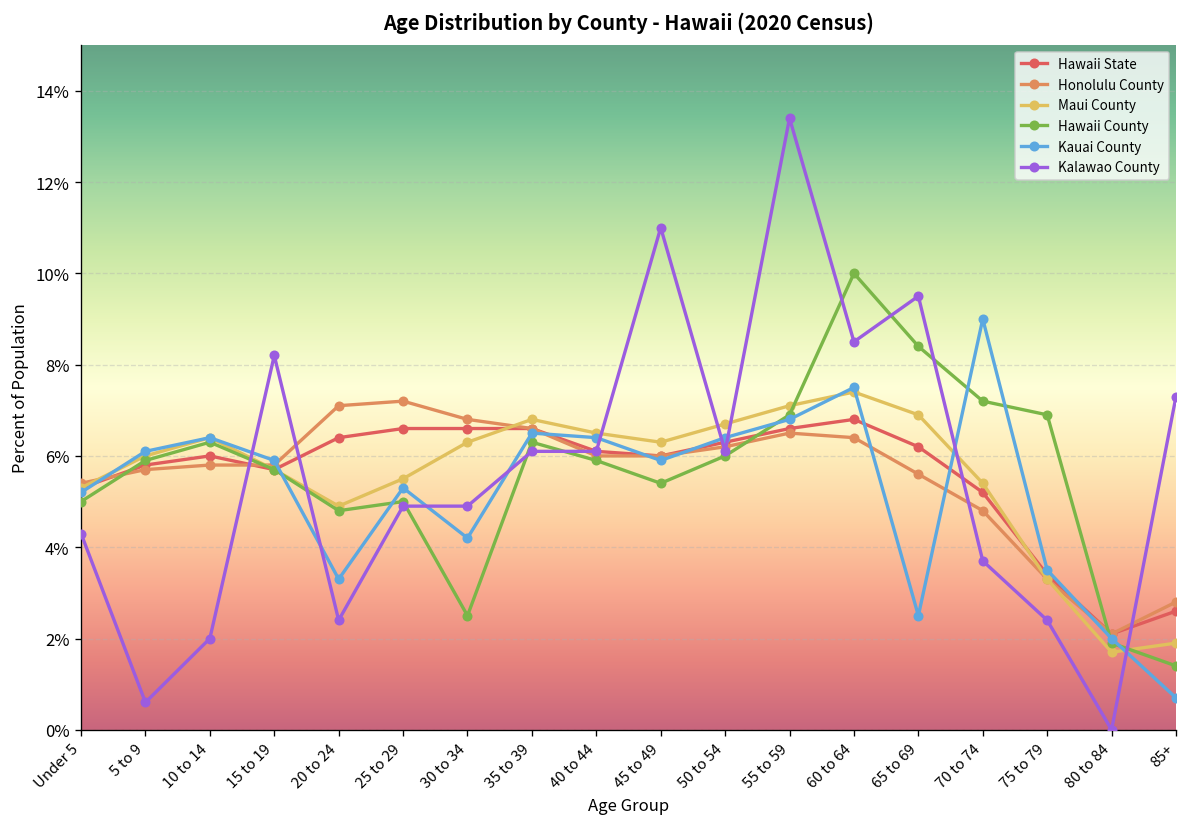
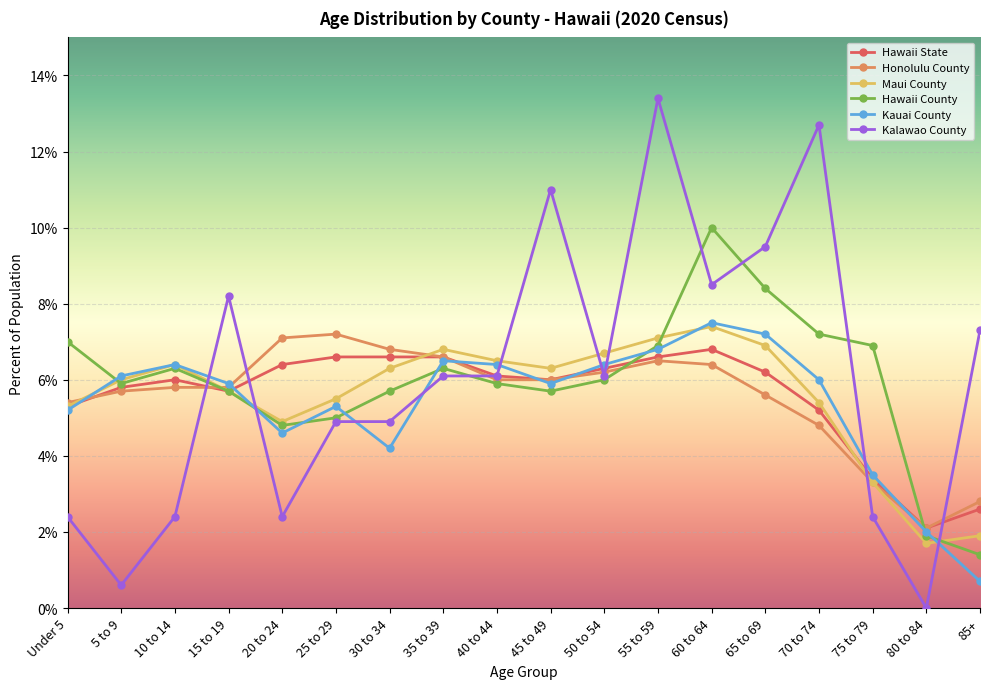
  {
    "Hawaii County": {
-     "Under 5": "5.0%",
+     "Under 5": "7.0%",
      "5 to 9": "5.9%",
      "10 to 14": "6.3%",
      "20 to 24": "4.8%",
      "25 to 29": "5.0%",
-     "30 to 34": "2.5%",
+     "30 to 34": "5.7%",
      "35 to 39": "6.3%",
      "40 to 44": "5.9%",
-     "45 to 49": "5.4%",
+     "45 to 49": "5.7%",
      "50 to 54": "6.0%",
      "55 to 59": "6.9%",
      "60 to 64": "10.0%",
      "65 to 69": "8.4%",
      "70 to 74": "7.2%",
      "75 to 79": "6.9%",
      "80 to 84": "1.9%",
      "85+": "1.4%"
    },
    "Kauai County": {
      "Under 5": "5.2%",
      "5 to 9": "6.1%",
      "15 to 19": "5.9%",
-     "20 to 24": "3.3%",
+     "20 to 24": "4.6%",
      "25 to 29": "5.3%",
      "30 to 34": "4.2%",
      "35 to 39": "6.5%",
      "40 to 44": "6.4%",
      "45 to 49": "5.9%",
      "50 to 54": "6.4%",
      "55 to 59": "6.8%",
      "60 to 64": "7.5%",
-     "65 to 69": "2.5%",
-     "70 to 74": "9.0%",
+     "65 to 69": "7.2%",
+     "70 to 74": "6.0%",
      "75 to 79": "3.5%",
      "80 to 84": "2.0%",
      "85+": "0.7%"
    },
    "Kalawao County": {
-     "Under 5": "4.3%",
+     "Under 5": "2.4%",
      "5 to 9": "0.6%",
-     "10 to 14": "2.0%",
+     "10 to 14": "2.4%",
      "15 to 19": "8.2%",
      "20 to 24": "2.4%",
      "25 to 29": "4.9%",
      "30 to 34": "4.9%",
      "35 to 39": "6.1%",
      "45 to 49": "11.0%",
      "50 to 54": "6.1%",
      "55 to 59": "13.4%",
      "60 to 64": "8.5%",
      "65 to 69": "9.5%",
-     "70 to 74": "3.7%",
+     "70 to 74": "12.7%",
      "75 to 79": "2.4%",
      "80 to 84": "0.0%",
      "85+": "7.3%"
    }
  }
